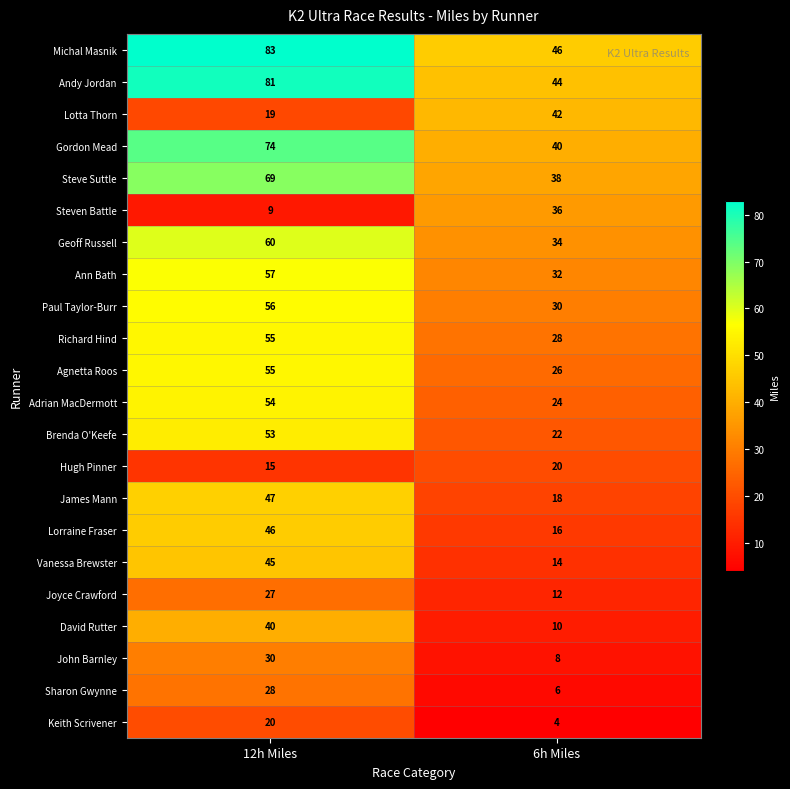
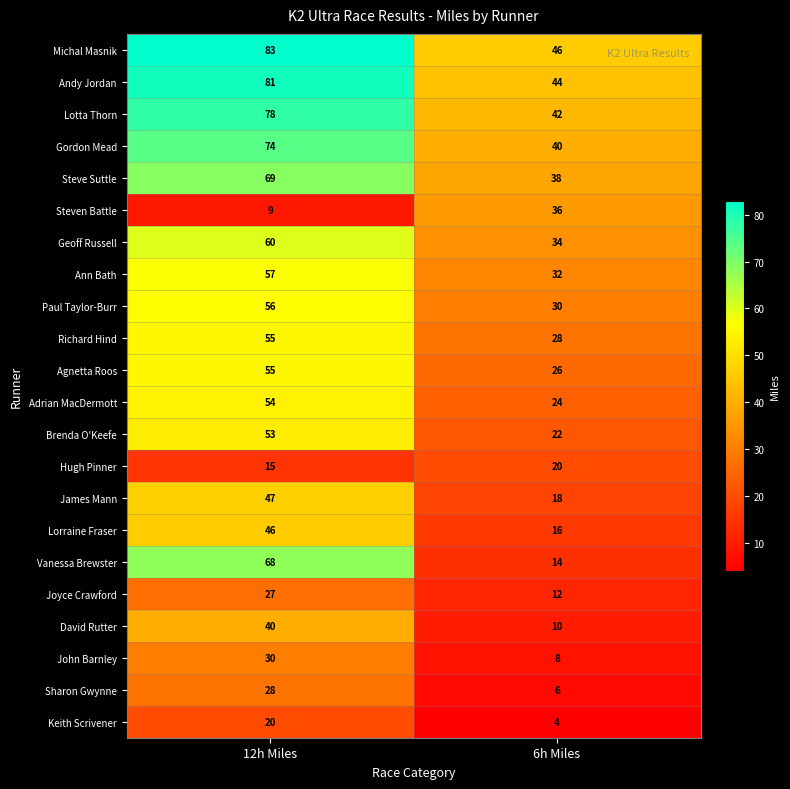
  {
    "Michal Masnik": {
      "12h Miles": 83
    },
    "Andy Jordan": {
      "12h Miles": 81,
      "6h Miles": 44
    },
    "Lotta Thorn": {
-     "12h Miles": 19,
+     "12h Miles": 78,
      "6h Miles": 42
    },
    "Gordon Mead": {
      "12h Miles": 74,
      "6h Miles": 40
    },
    "Steve Suttle": {
      "12h Miles": 69,
      "6h Miles": 38
    },
    "Steven Battle": {
      "12h Miles": 9,
      "6h Miles": 36
    },
    "Geoff Russell": {
      "12h Miles": 60,
      "6h Miles": 34
    },
    "Ann Bath": {
      "12h Miles": 57,
      "6h Miles": 32
    },
    "Paul Taylor-Burr": {
      "12h Miles": 56,
      "6h Miles": 30
    },
    "Richard Hind": {
      "12h Miles": 55,
      "6h Miles": 28
    },
    "Agnetta Roos": {
      "12h Miles": 55,
      "6h Miles": 26
    },
    "Adrian MacDermott": {
      "12h Miles": 54,
      "6h Miles": 24
    },
    "Brenda O'Keefe": {
      "12h Miles": 53,
      "6h Miles": 22
    },
    "Hugh Pinner": {
      "12h Miles": 15,
      "6h Miles": 20
    },
    "James Mann": {
      "12h Miles": 47,
      "6h Miles": 18
    },
    "Lorraine Fraser": {
      "12h Miles": 46,
      "6h Miles": 16
    },
    "Vanessa Brewster": {
-     "12h Miles": 45,
+     "12h Miles": 68,
      "6h Miles": 14
    },
    "Joyce Crawford": {
      "12h Miles": 27,
      "6h Miles": 12
    },
    "David Rutter": {
      "12h Miles": 40,
      "6h Miles": 10
    },
    "John Barnley": {
      "12h Miles": 30,
      "6h Miles": 8
    },
    "Sharon Gwynne": {
      "12h Miles": 28,
      "6h Miles": 6
    },
    "Keith Scrivener": {
      "12h Miles": 20,
      "6h Miles": 4
    }
  }
